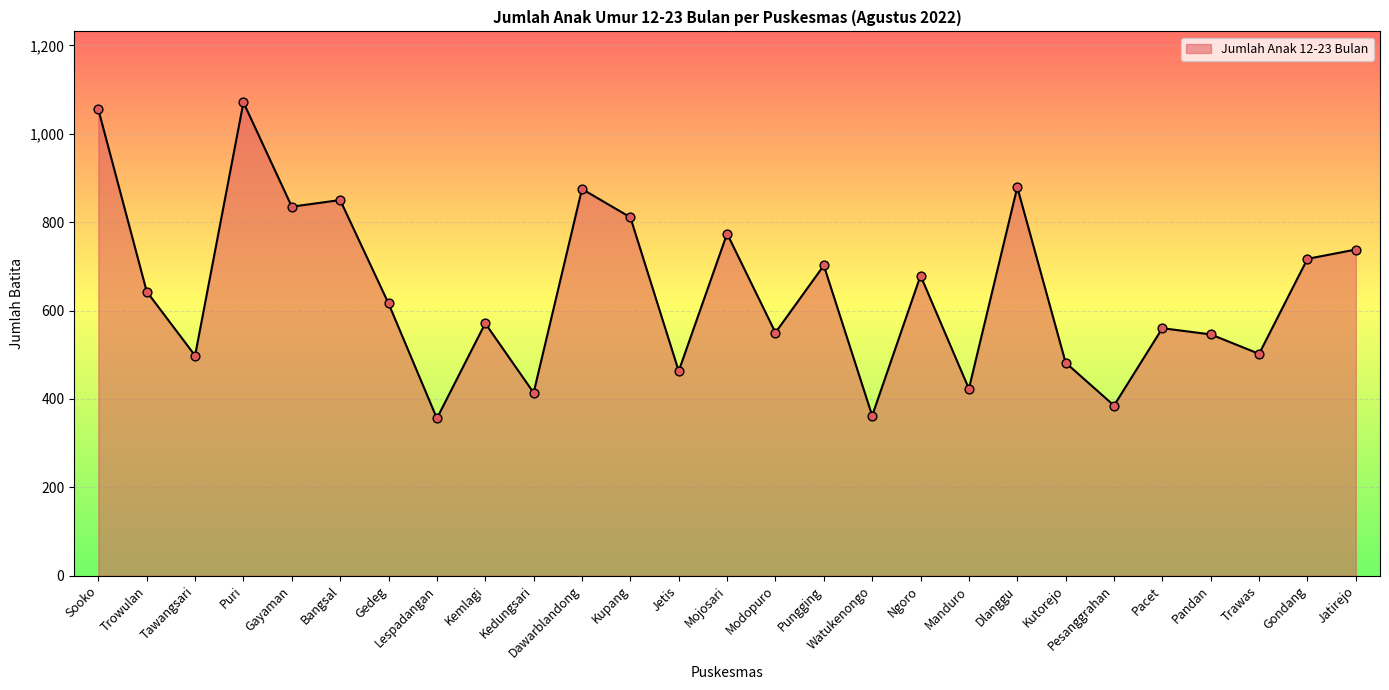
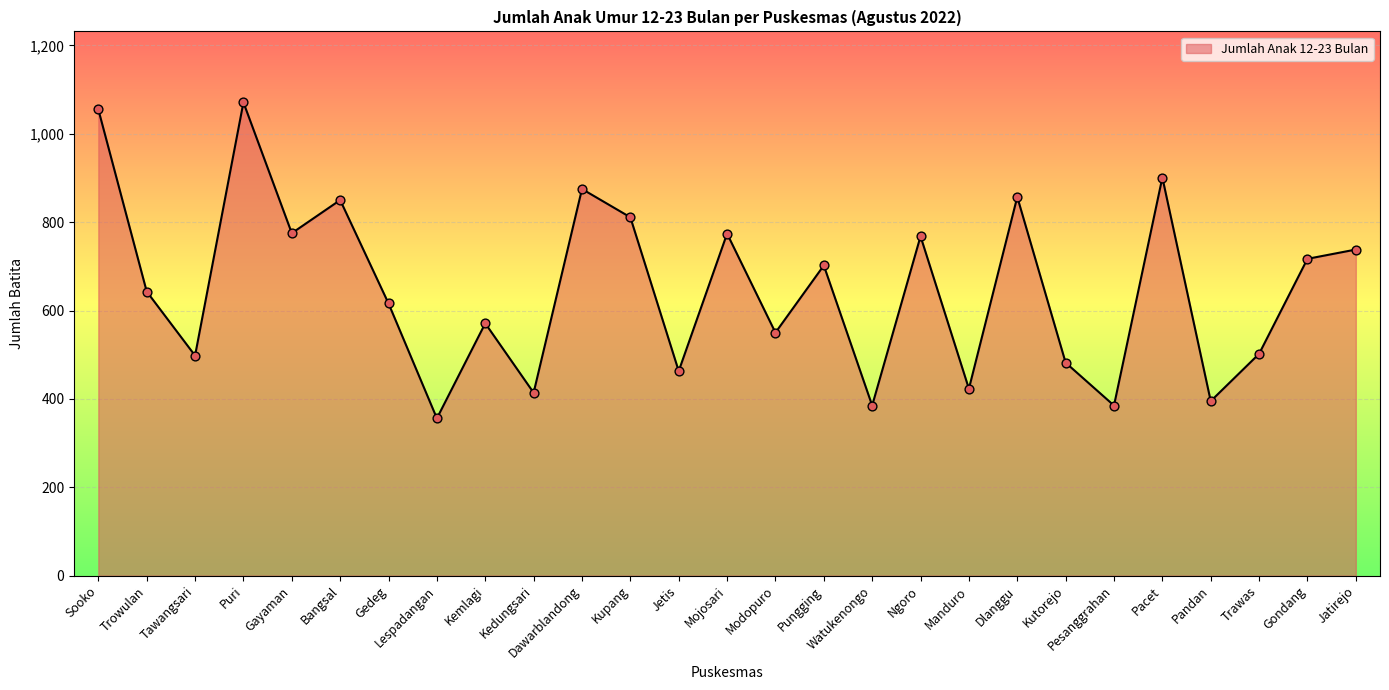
  {
    "Sooko": "1,060",
    "Trowulan": "640",
    "Tawangsari": "500",
    "Puri": "1,070",
-   "Gayaman": "840",
+   "Gayaman": "780",
    "Bangsal": "850",
    "Gedeg": "620",
    "Lespadangan": "360",
    "Kemlagi": "570",
    "Kedungsari": "410",
    "Dawarblandong": "880",
    "Kupang": "810",
    "Jetis": "460",
    "Mojosari": "770",
    "Modopuro": "550",
    "Pungging": "700",
-   "Watukenongo": "360",
-   "Ngoro": "680",
+   "Watukenongo": "390",
+   "Ngoro": "770",
    "Manduro": "420",
-   "Dlanggu": "880",
+   "Dlanggu": "860",
    "Kutorejo": "480",
    "Pesanggrahan": "390",
-   "Pacet": "560",
-   "Pandan": "550",
+   "Pacet": "900",
+   "Pandan": "400",
    "Trawas": "500",
    "Gondang": "720",
    "Jatirejo": "740"
  }
